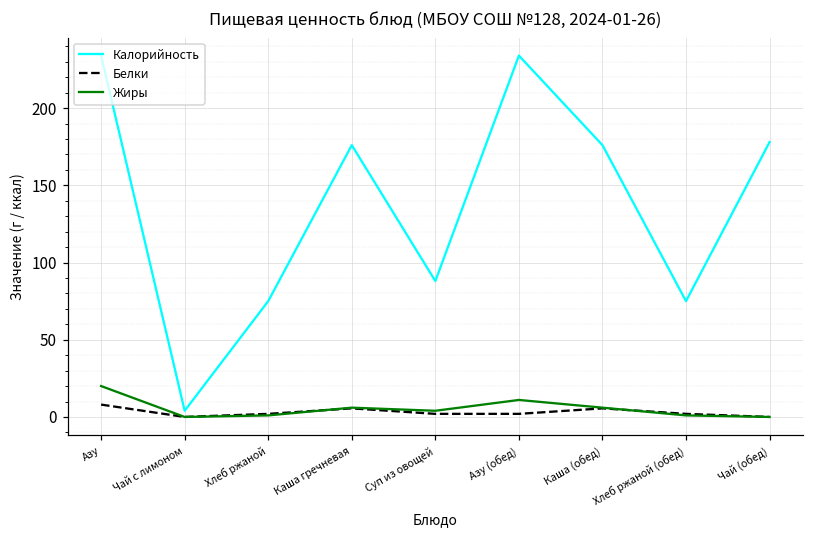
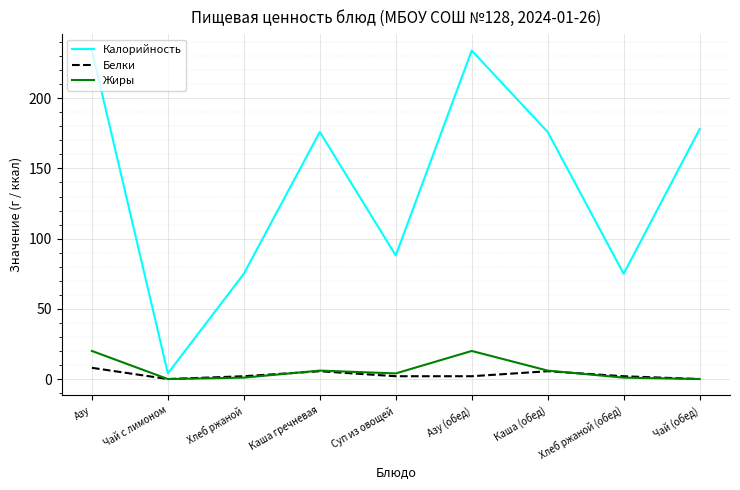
  {
    "Калорийность": {
      "Чай с лимоном": 4,
      "Хлеб ржаной": 75,
      "Каша гречневая": 176,
      "Суп из овощей": 88,
      "Азу (обед)": 234,
      "Каша (обед)": 176,
      "Хлеб ржаной (обед)": 75,
      "Чай (обед)": 178
    },
    "Белки": {
      "Азу": 8,
      "Суп из овощей": 2,
      "Азу (обед)": 2
    },
    "Жиры": {
      "Азу": 20,
      "Суп из овощей": 4,
-     "Азу (обед)": 11
+     "Азу (обед)": 20
    }
  }
